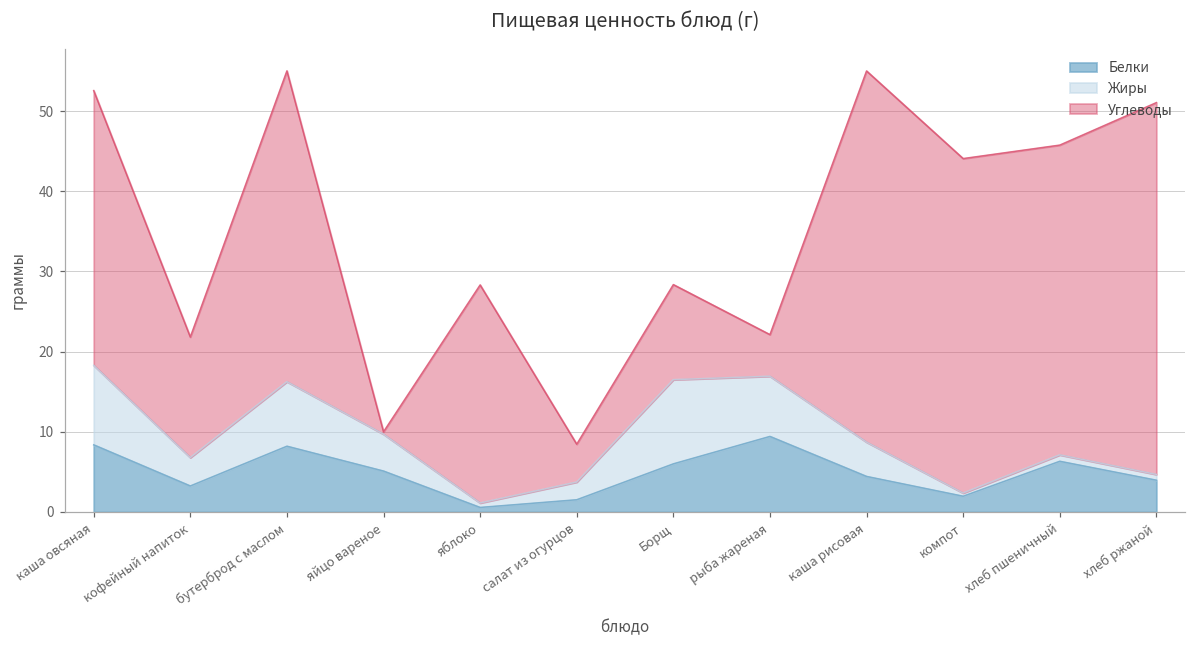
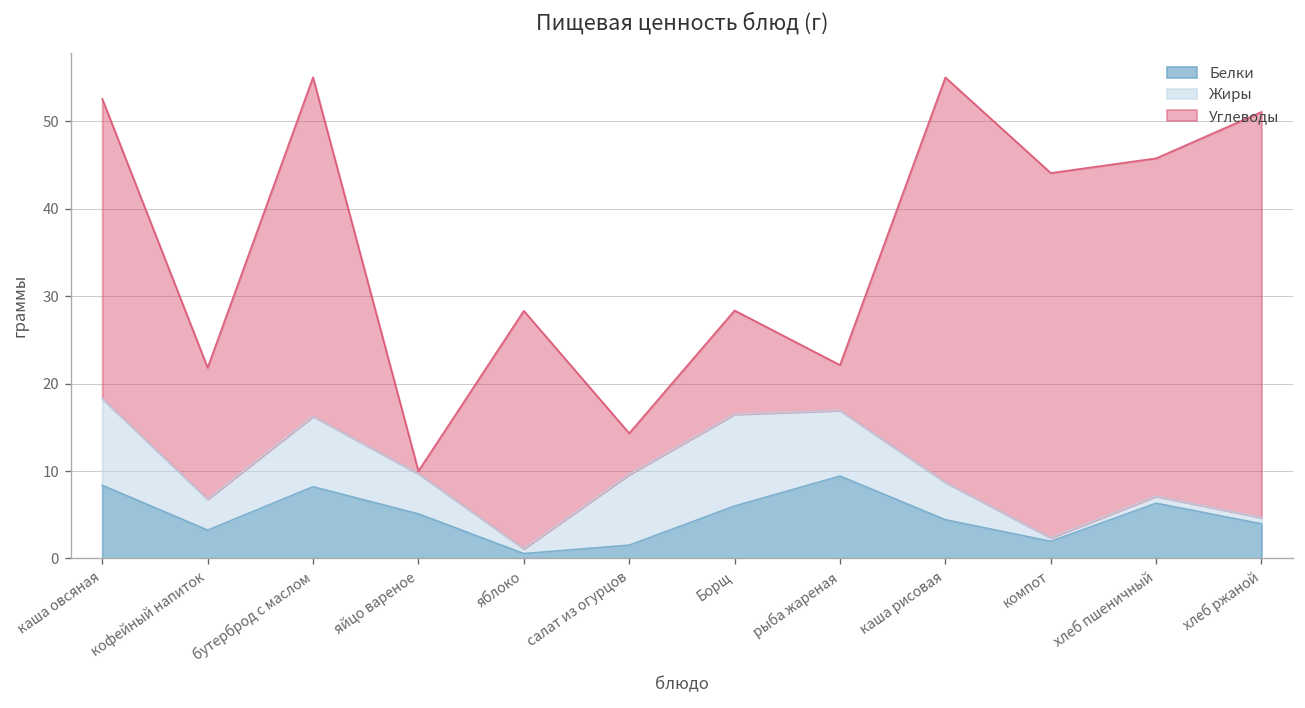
  {
    "Белки": {
      "каша овсяная": 8,
      "кофейный напиток": 3,
      "бутерброд с маслом": 8,
      "яйцо вареное": 5,
      "яблоко": 1,
      "салат из огурцов": 2,
      "Борщ": 6,
      "рыба жареная": 9,
      "каша рисовая": 4,
      "компот": 2,
      "хлеб пшеничный": 6,
      "хлеб ржаной": 4
    },
    "Жиры": {
      "каша овсяная": 10,
      "кофейный напиток": 4,
      "бутерброд с маслом": 8,
      "яблоко": 1,
-     "салат из огурцов": 2,
+     "салат из огурцов": 8,
      "Борщ": 11,
      "рыба жареная": 8,
      "каша рисовая": 4,
      "компот": 0,
      "хлеб пшеничный": 1,
      "хлеб ржаной": 1
    },
    "Углеводы": {
      "каша овсяная": 34,
      "кофейный напиток": 15,
      "бутерброд с маслом": 39,
      "яблоко": 27,
      "салат из огурцов": 5,
      "Борщ": 12,
      "рыба жареная": 5,
      "каша рисовая": 46,
      "компот": 42,
      "хлеб пшеничный": 39,
      "хлеб ржаной": 46
    }
  }
